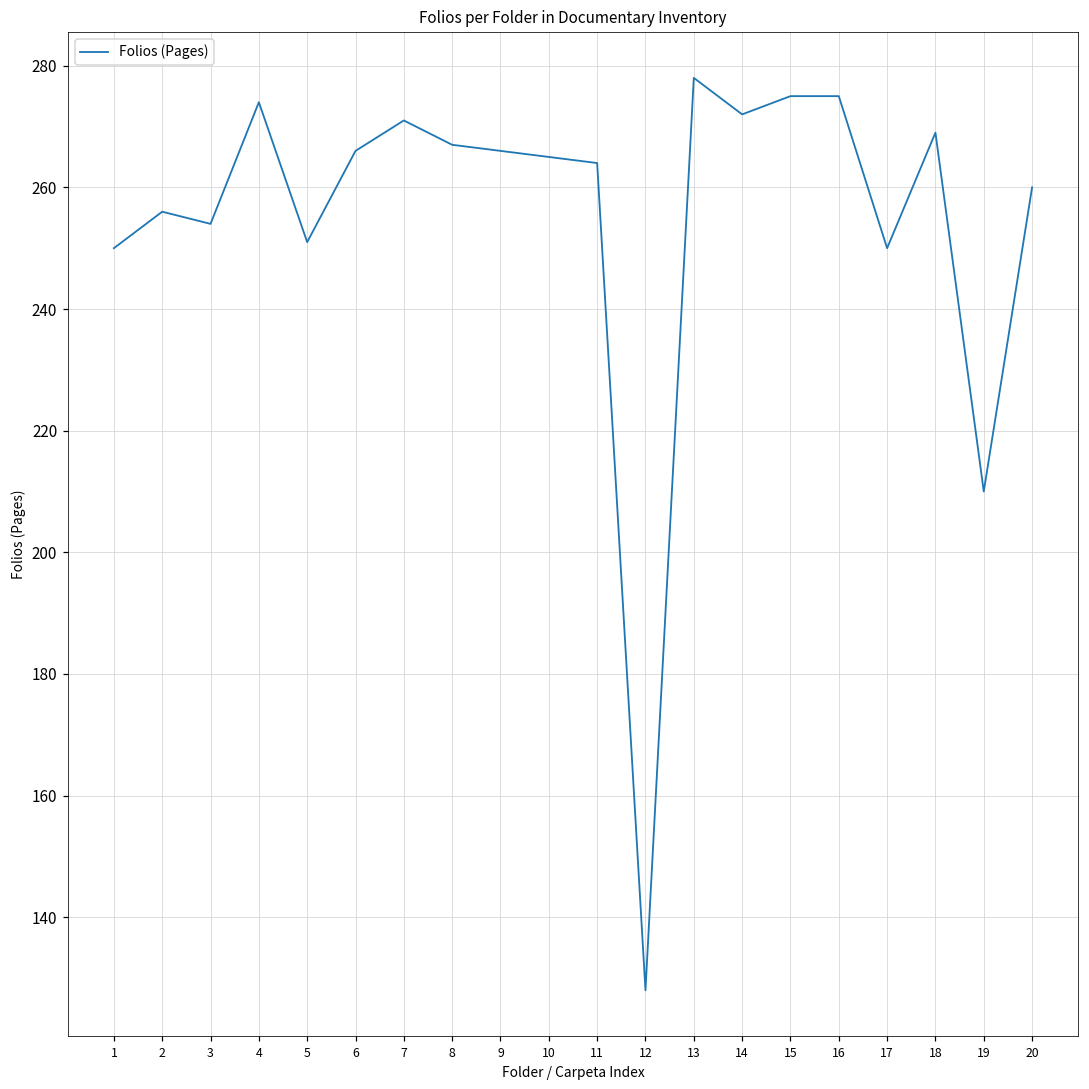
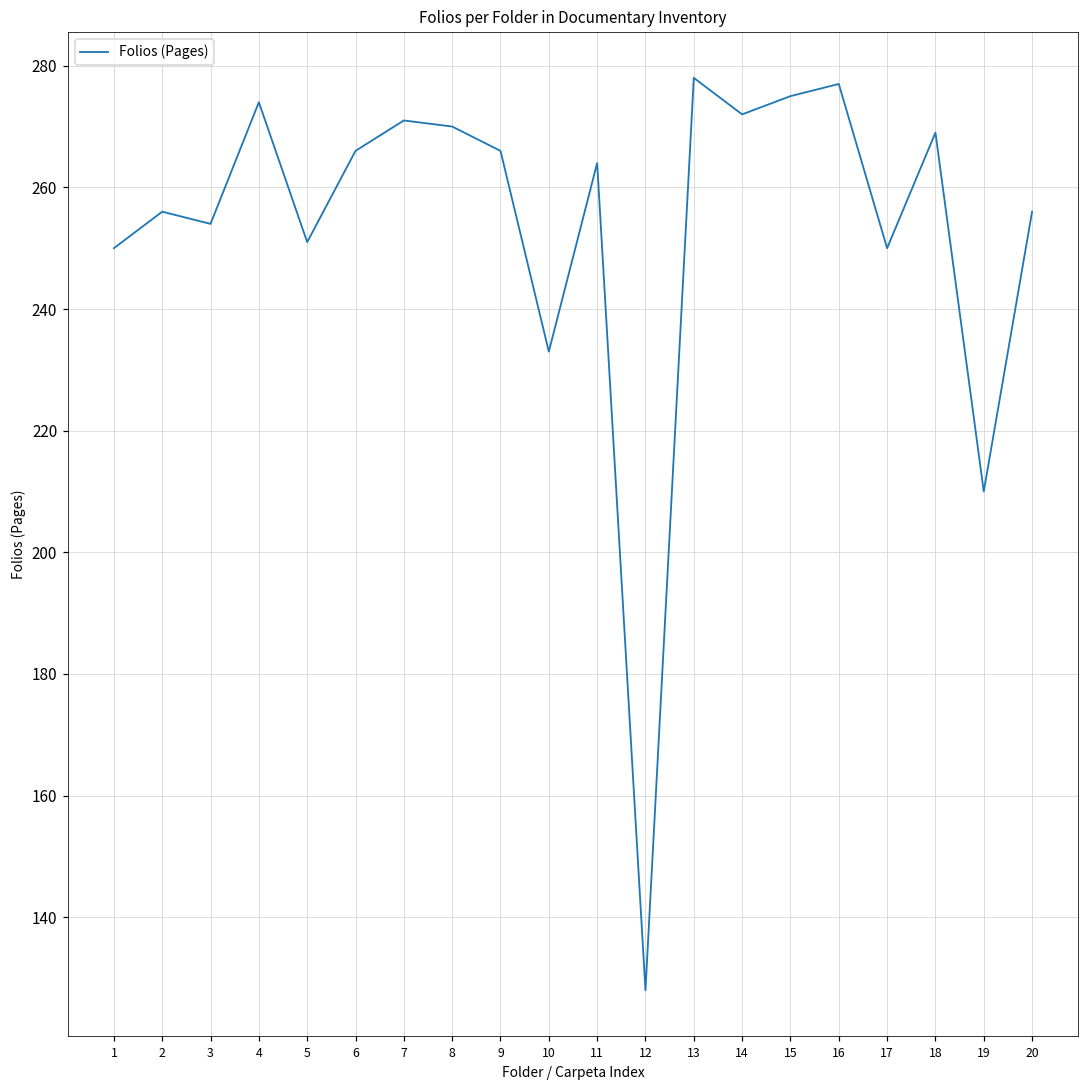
  {
    "1": 250,
    "2": 256,
    "3": 254,
    "4": 274,
    "5": 251,
    "6": 266,
    "7": 271,
-   "8": 267,
+   "8": 270,
    "9": 266,
-   "10": 265,
+   "10": 233,
    "11": 264,
    "12": 128,
    "13": 278,
    "14": 272,
    "15": 275,
-   "16": 275,
+   "16": 277,
    "17": 250,
    "18": 269,
    "19": 210,
-   "20": 260
+   "20": 256
  }
